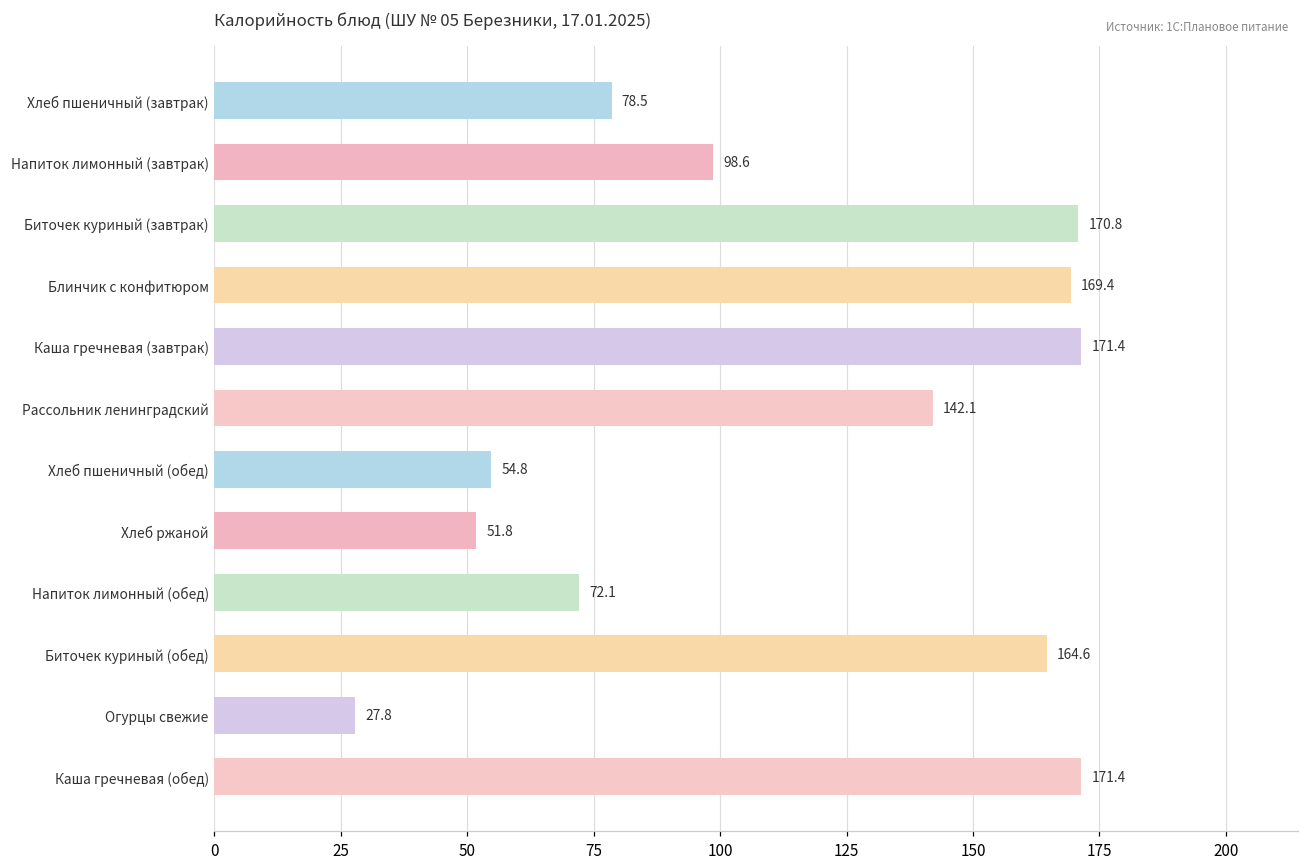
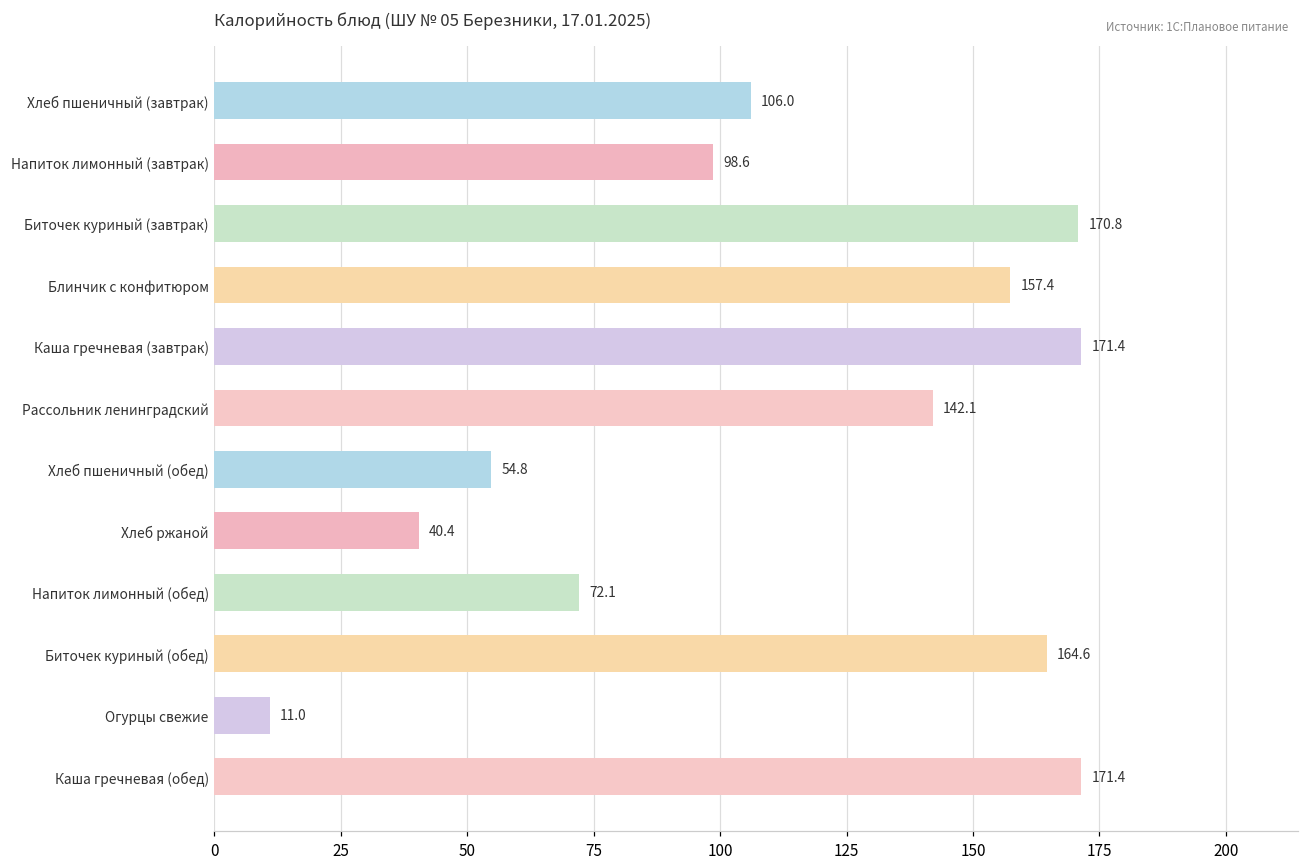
  {
-   "Хлеб пшеничный (завтрак)": 78.5,
+   "Хлеб пшеничный (завтрак)": 106.0,
    "Напиток лимонный (завтрак)": 98.6,
    "Биточек куриный (завтрак)": 170.8,
-   "Блинчик с конфитюром": 169.4,
+   "Блинчик с конфитюром": 157.4,
    "Каша гречневая (завтрак)": 171.4,
    "Рассольник ленинградский": 142.1,
    "Хлеб пшеничный (обед)": 54.8,
-   "Хлеб ржаной": 51.8,
+   "Хлеб ржаной": 40.4,
    "Напиток лимонный (обед)": 72.1,
    "Биточек куриный (обед)": 164.6,
-   "Огурцы свежие": 27.8,
+   "Огурцы свежие": 11.0,
    "Каша гречневая (обед)": 171.4
  }
